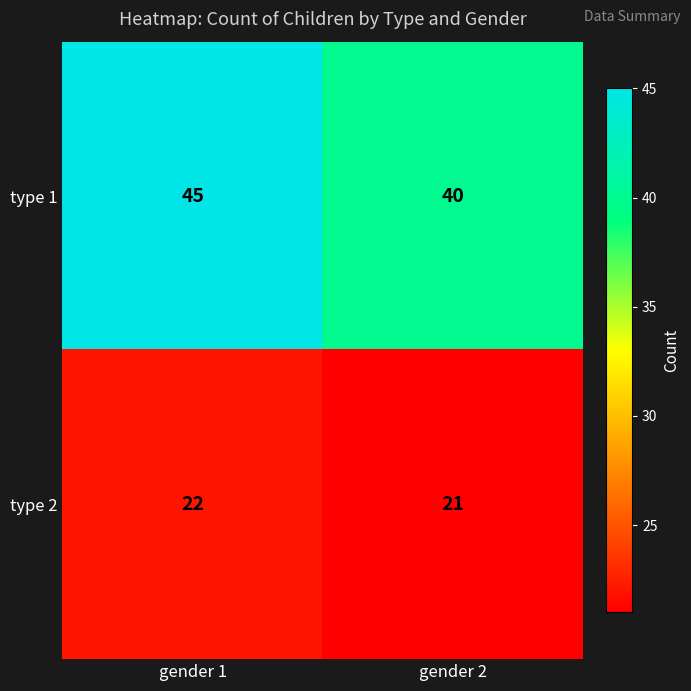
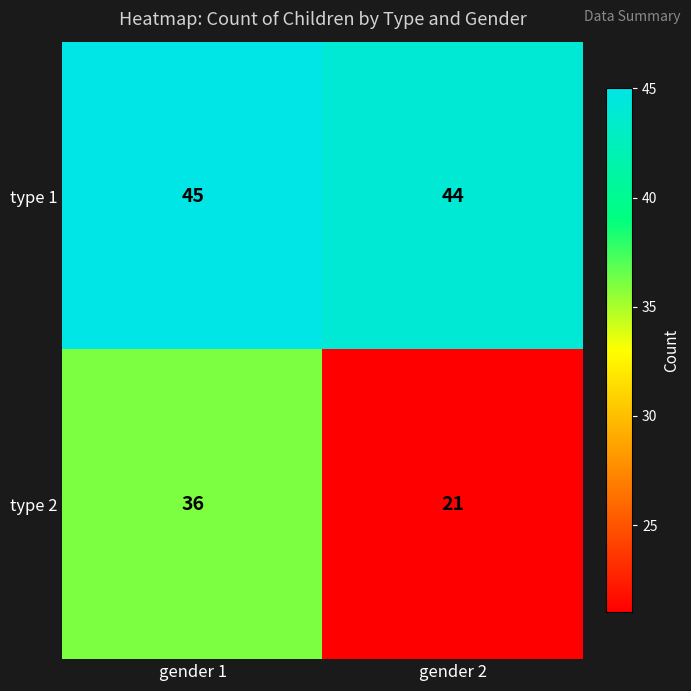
  {
    "type 1": {
      "gender 1": 45,
-     "gender 2": 40
+     "gender 2": 44
    },
    "type 2": {
-     "gender 1": 22,
+     "gender 1": 36,
      "gender 2": 21
    }
  }
